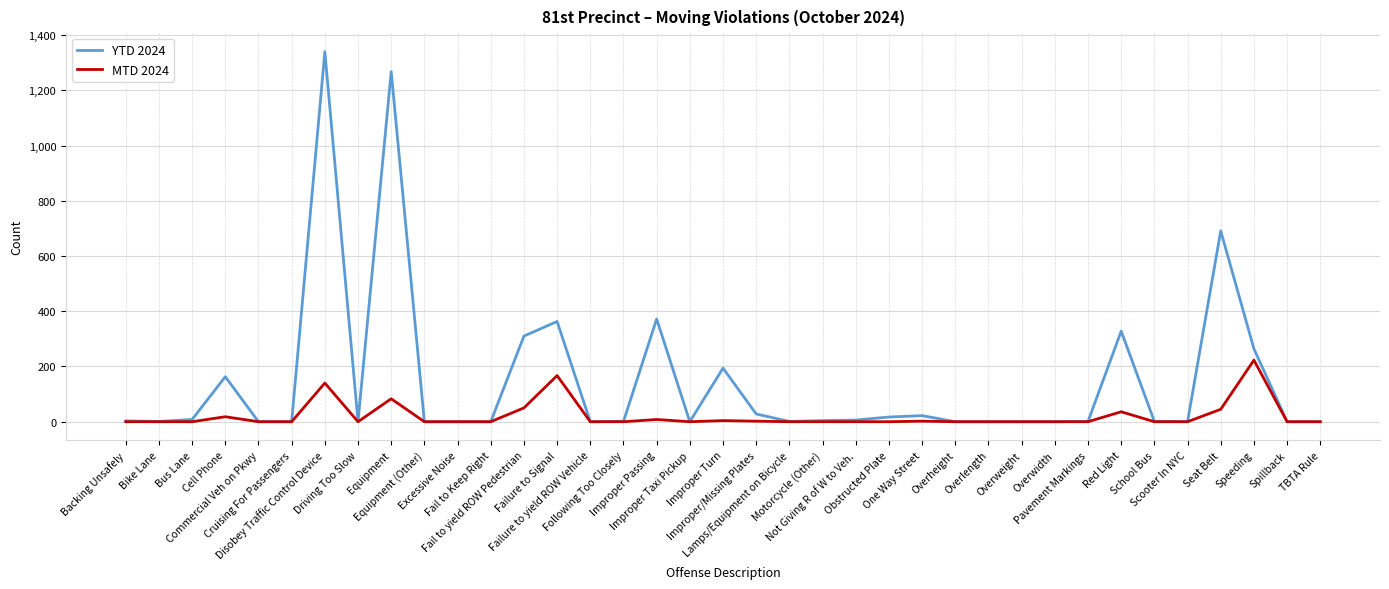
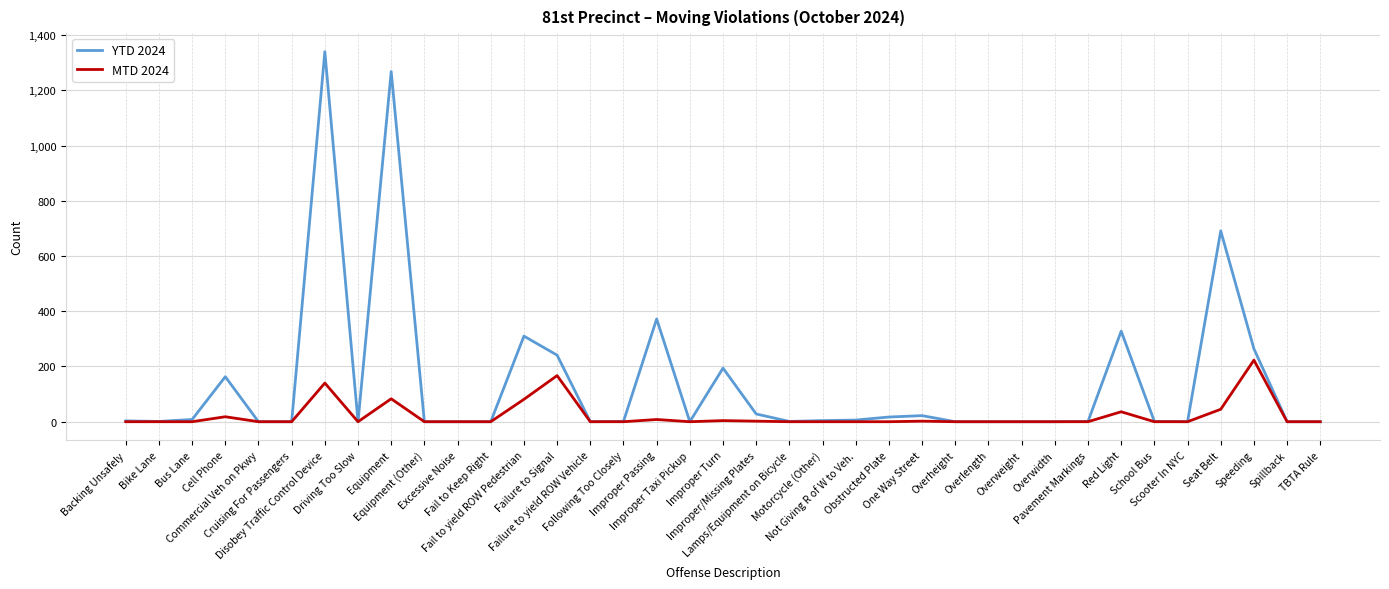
  {
    "YTD 2024": {
      "Cell Phone": "160",
      "Disobey Traffic Control Device": "1,340",
      "Equipment": "1,270",
      "Fail to yield ROW Pedestrian": "310",
-     "Failure to Signal": "360",
+     "Failure to Signal": "240",
      "Improper Passing": "370",
      "Improper Turn": "190",
      "Improper/Missing Plates": "30",
      "Obstructed Plate": "20",
      "One Way Street": "20",
      "Red Light": "330",
      "Seat Belt": "690",
      "Speeding": "260"
    },
    "MTD 2024": {
      "Cell Phone": "20",
      "Disobey Traffic Control Device": "140",
      "Equipment": "80",
-     "Fail to yield ROW Pedestrian": "50",
+     "Fail to yield ROW Pedestrian": "80",
      "Failure to Signal": "170",
      "Improper Passing": "10",
      "Improper Turn": "0",
      "Improper/Missing Plates": "0",
      "Obstructed Plate": "0",
      "One Way Street": "0",
      "Red Light": "40",
      "Seat Belt": "50",
      "Speeding": "220"
    }
  }
